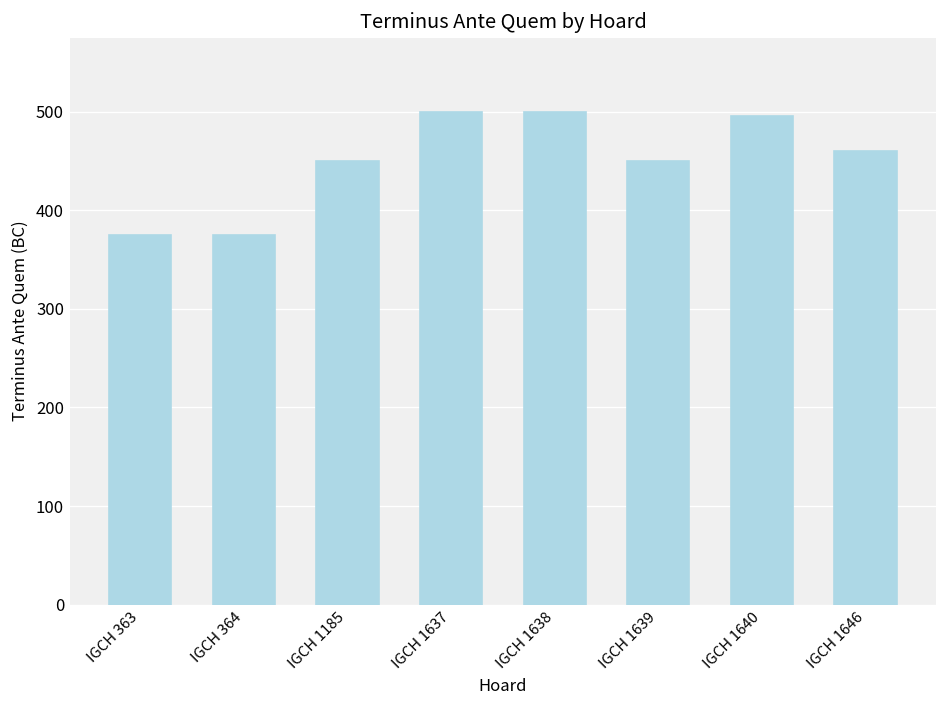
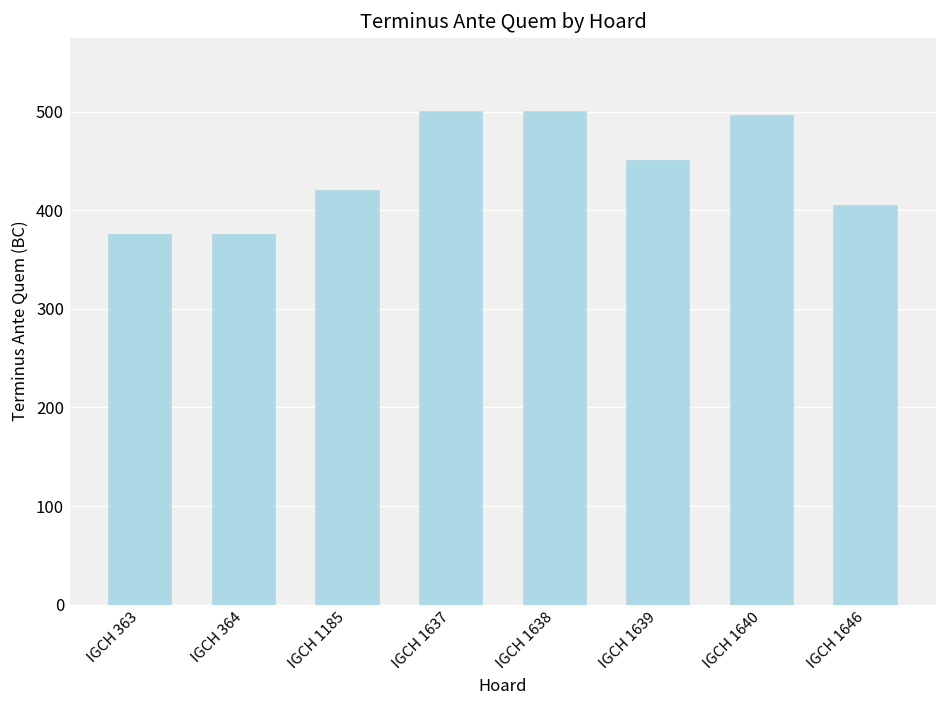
  {
    "IGCH 363": 380,
    "IGCH 364": 380,
-   "IGCH 1185": 450,
+   "IGCH 1185": 420,
    "IGCH 1637": 500,
    "IGCH 1638": 500,
    "IGCH 1639": 450,
    "IGCH 1640": 500,
-   "IGCH 1646": 460
+   "IGCH 1646": 400
  }
